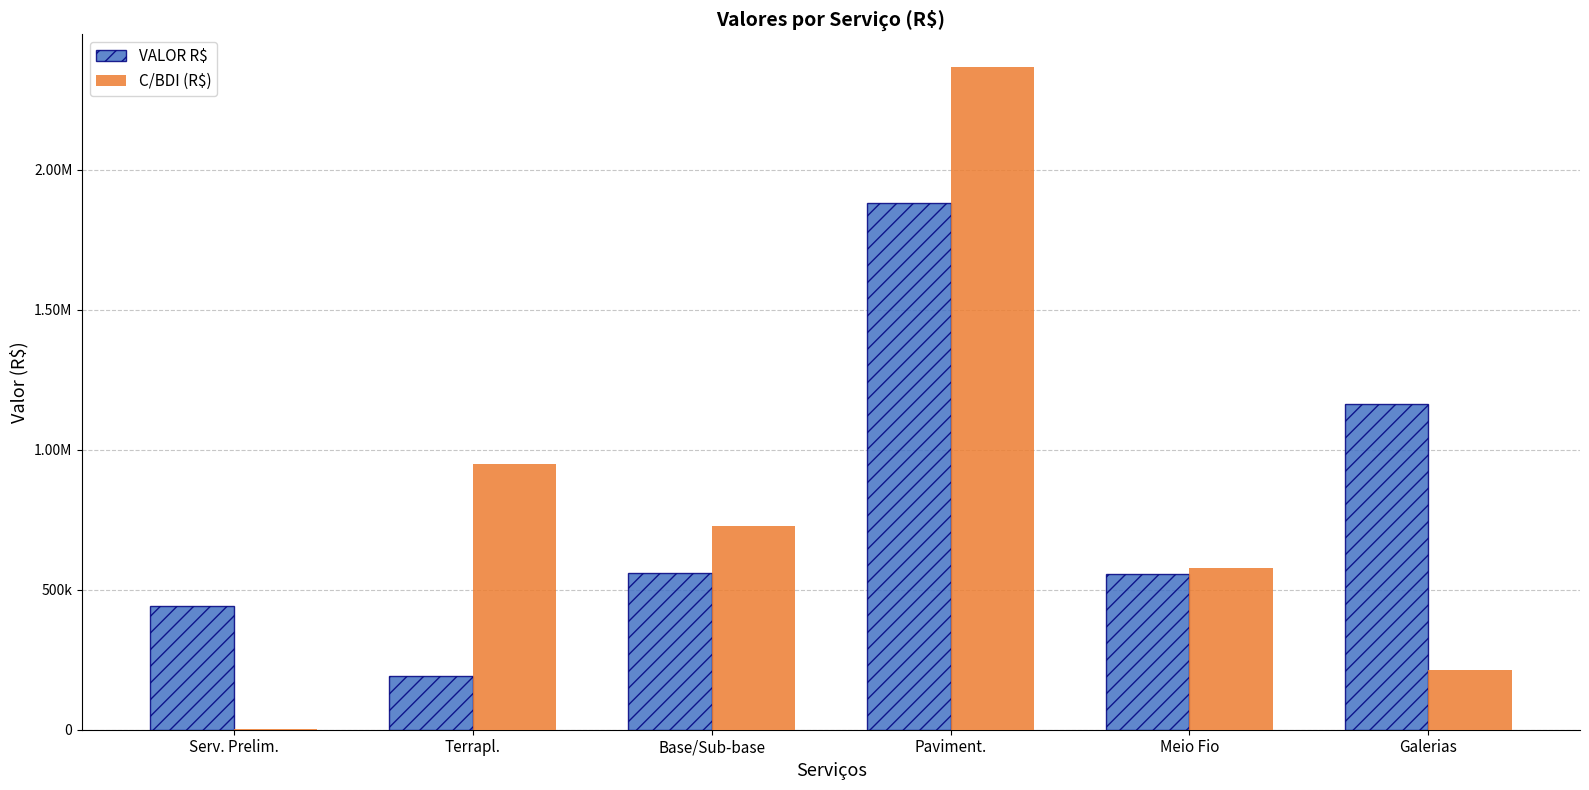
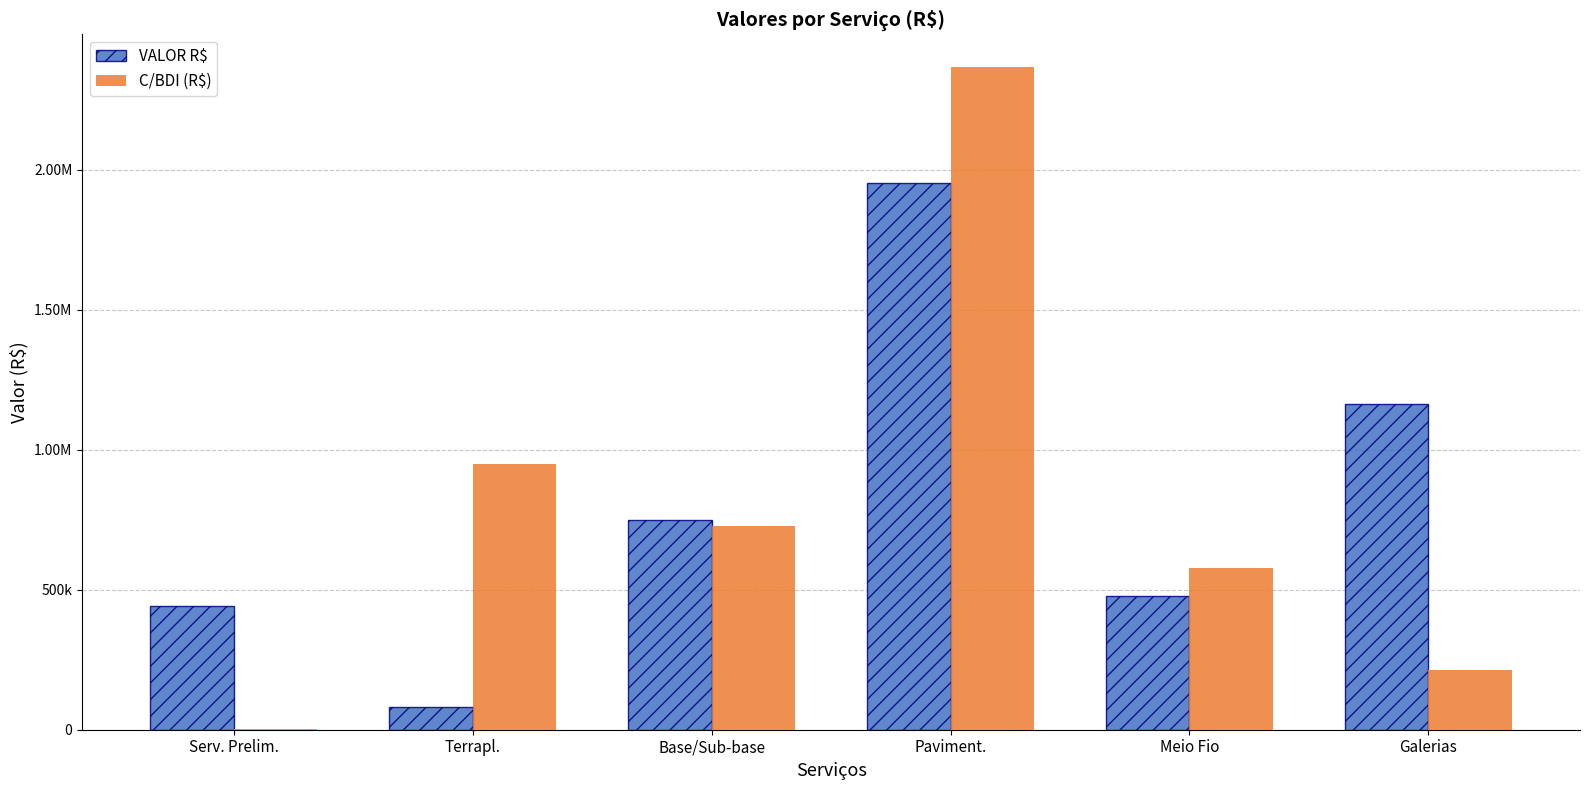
  {
    "VALOR R$": {
      "Serv. Prelim.": 440000,
-     "Terrapl.": 190000,
-     "Base/Sub-base": 560000,
-     "Paviment.": 1880000,
-     "Meio Fio": 560000,
+     "Terrapl.": 80000,
+     "Base/Sub-base": 750000,
+     "Paviment.": 1950000,
+     "Meio Fio": 480000,
      "Galerias": 1160000
    },
    "C/BDI (R$)": {
      "Terrapl.": 950000,
      "Base/Sub-base": 730000,
      "Paviment.": 2370000,
      "Meio Fio": 580000,
      "Galerias": 210000
    }
  }
